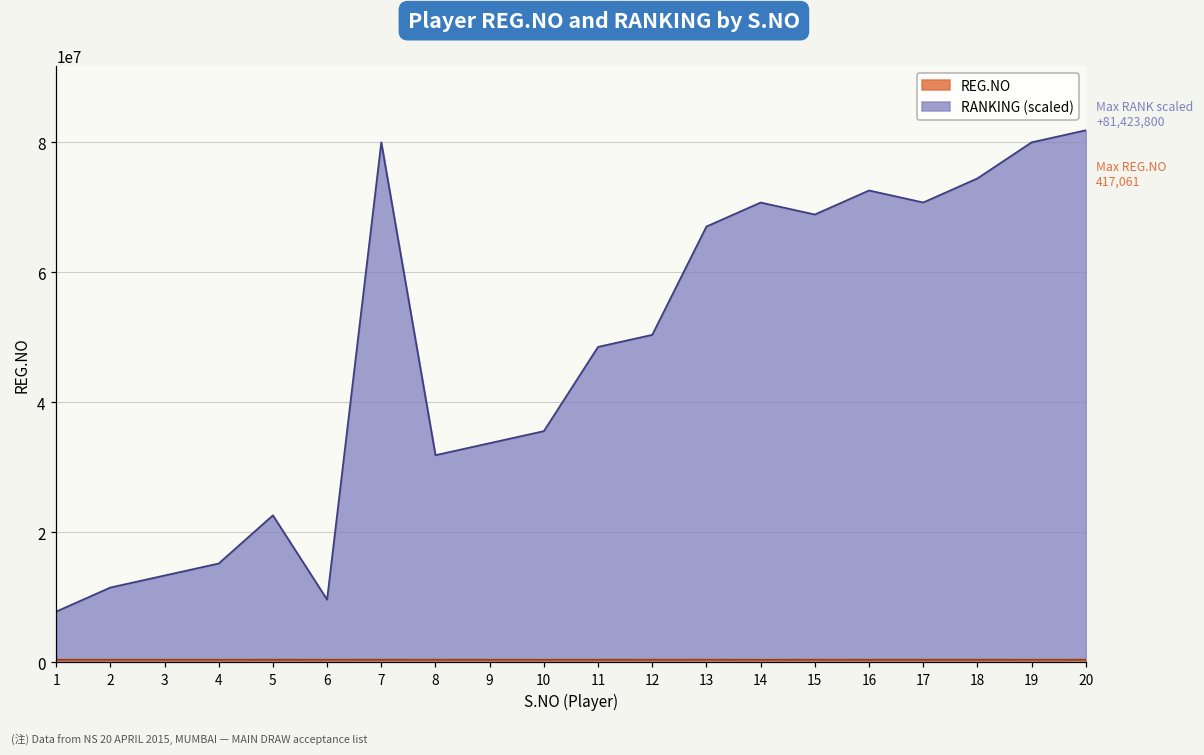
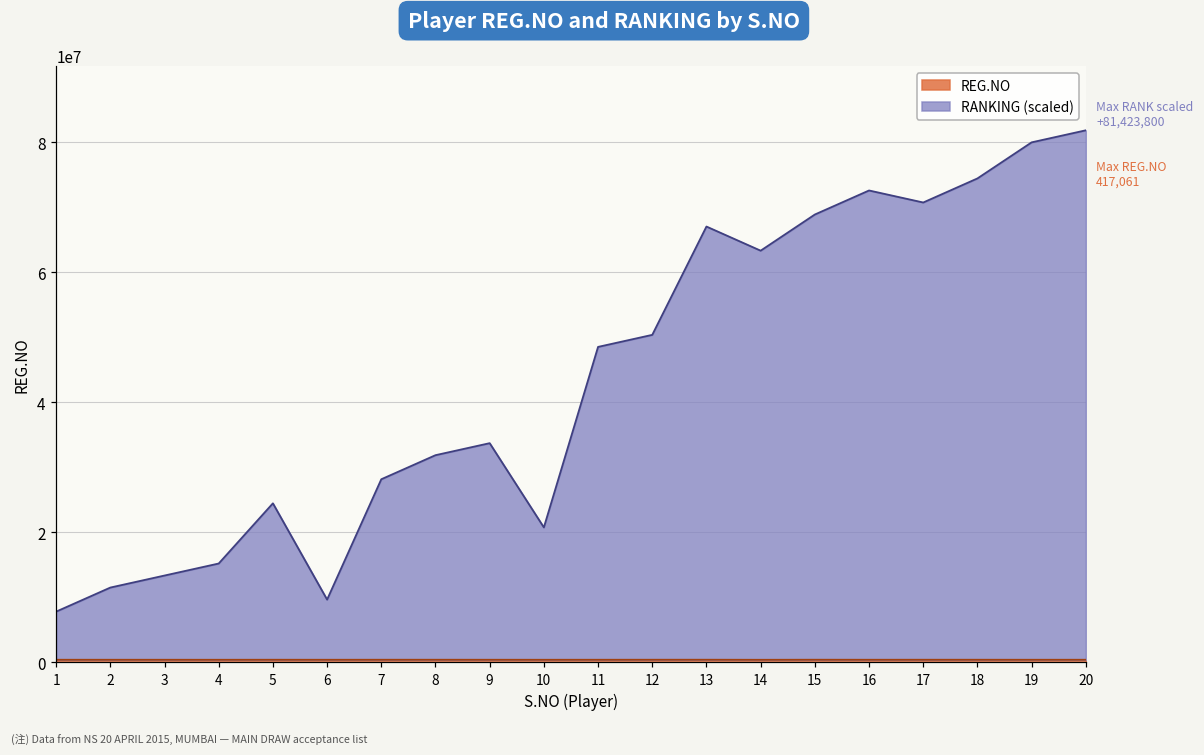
  {
    "REG.NO": {
      "1": 0,
      "2": 0,
      "3": 0,
      "4": 0,
      "5": 0,
      "6": 0,
      "7": 0,
      "8": 0,
      "9": 0,
      "10": 0,
      "11": 0,
      "12": 0,
      "13": 0,
      "14": 0,
      "15": 0,
      "16": 0,
      "17": 0,
      "18": 0,
      "19": 0,
      "20": 0
    },
    "RANKING (scaled)": {
      "1": 7000000,
      "2": 11000000,
      "3": 13000000,
      "4": 15000000,
-     "5": 22000000,
+     "5": 24000000,
      "6": 9000000,
-     "7": 80000000,
+     "7": 28000000,
      "8": 31000000,
      "9": 33000000,
-     "10": 35000000,
+     "10": 20000000,
      "11": 48000000,
      "12": 50000000,
      "13": 67000000,
-     "14": 70000000,
+     "14": 63000000,
      "15": 68000000,
      "16": 72000000,
      "17": 70000000,
      "18": 74000000,
      "19": 80000000
    }
  }
